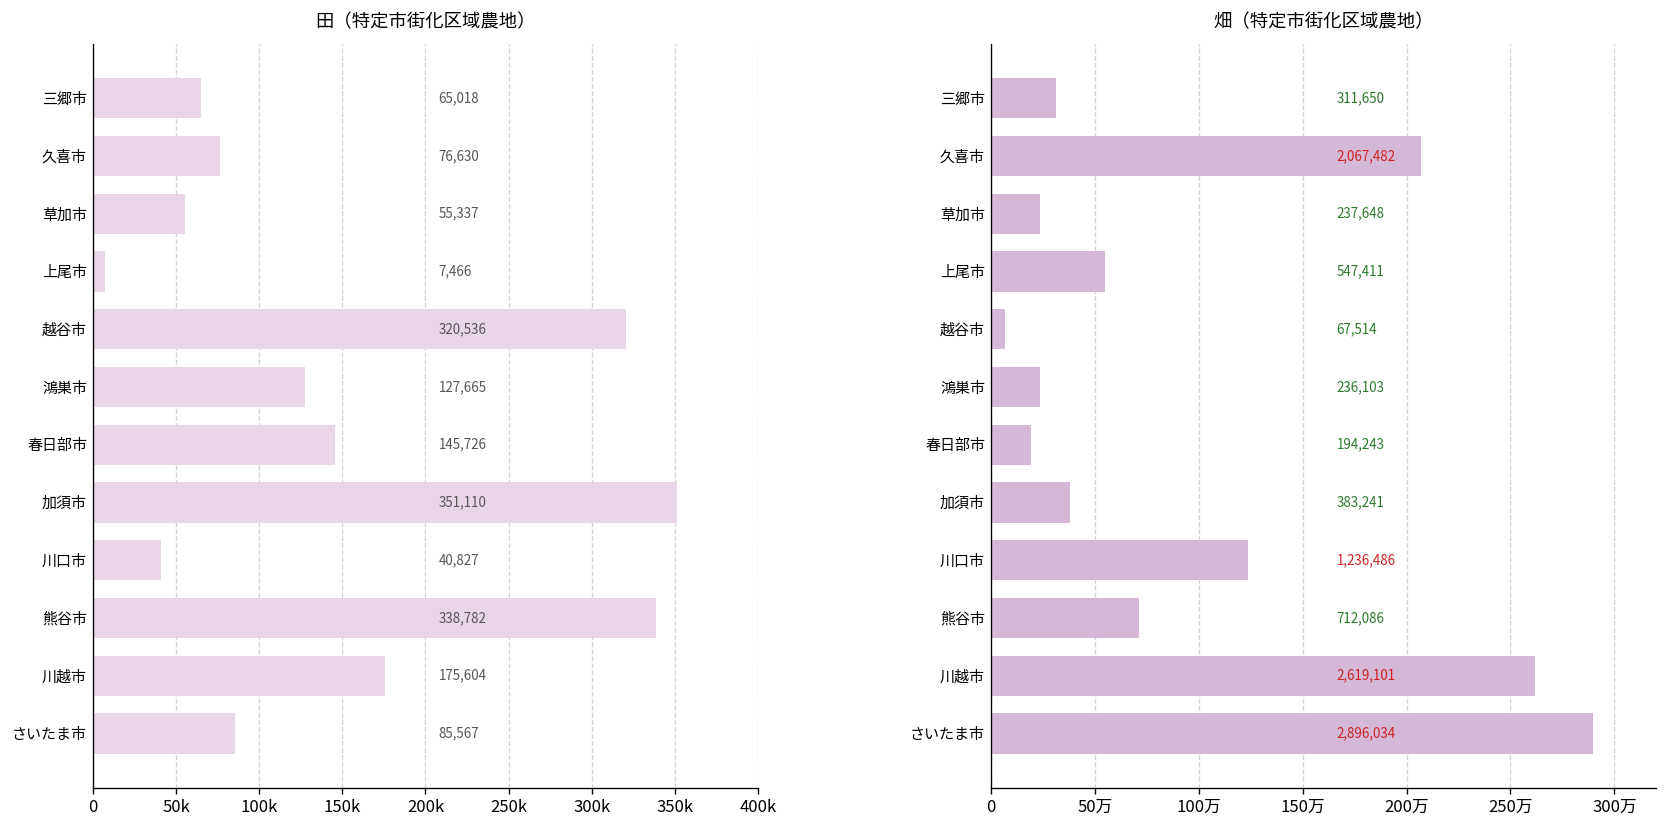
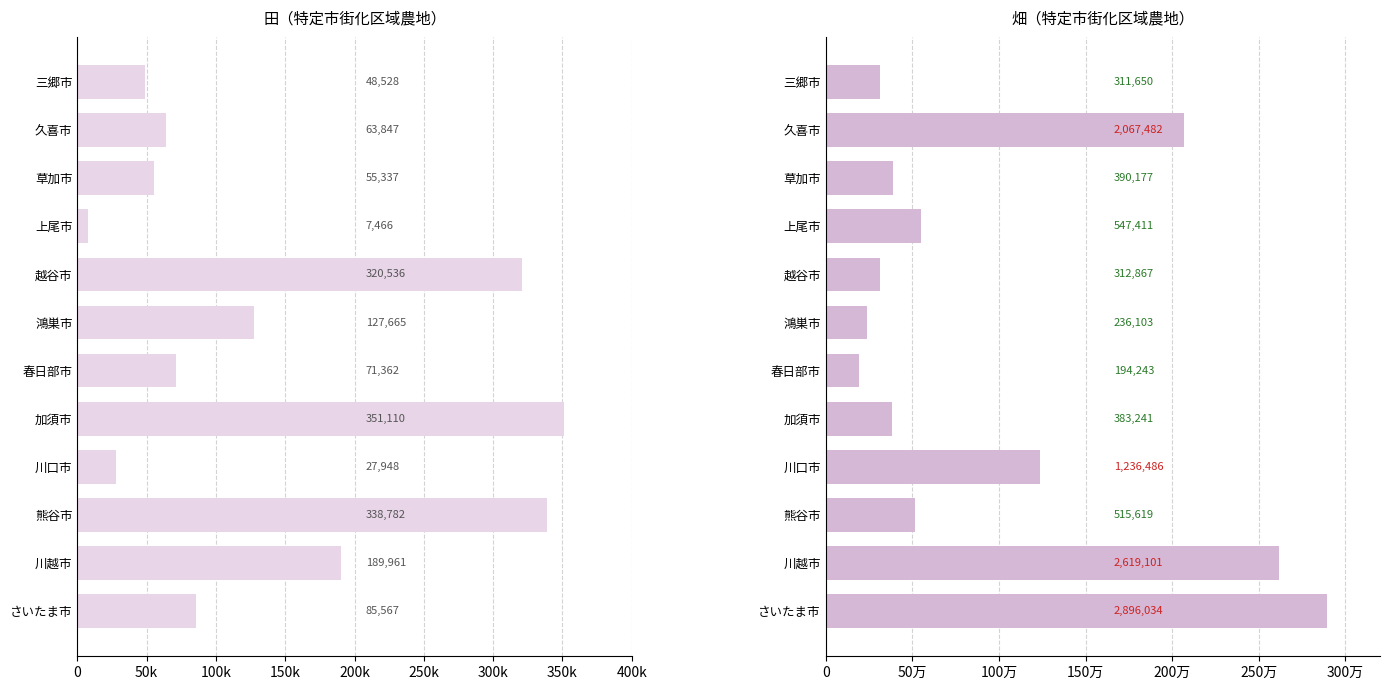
  {
    "田（特定市街化区域農地）": {
-     "三郷市": "65,018",
-     "久喜市": "76,630",
+     "三郷市": "48,528",
+     "久喜市": "63,847",
      "越谷市": "320,536",
-     "春日部市": "145,726",
+     "春日部市": "71,362",
      "加須市": "351,110",
-     "川口市": "40,827",
+     "川口市": "27,948",
      "熊谷市": "338,782",
-     "川越市": "175,604"
+     "川越市": "189,961"
    },
    "畑（特定市街化区域農地）": {
      "久喜市": "2,067,482",
-     "草加市": "237,648",
-     "越谷市": "67,514",
-     "熊谷市": "712,086",
+     "草加市": "390,177",
+     "越谷市": "312,867",
+     "熊谷市": "515,619",
      "川越市": "2,619,101",
      "さいたま市": "2,896,034"
    }
  }
